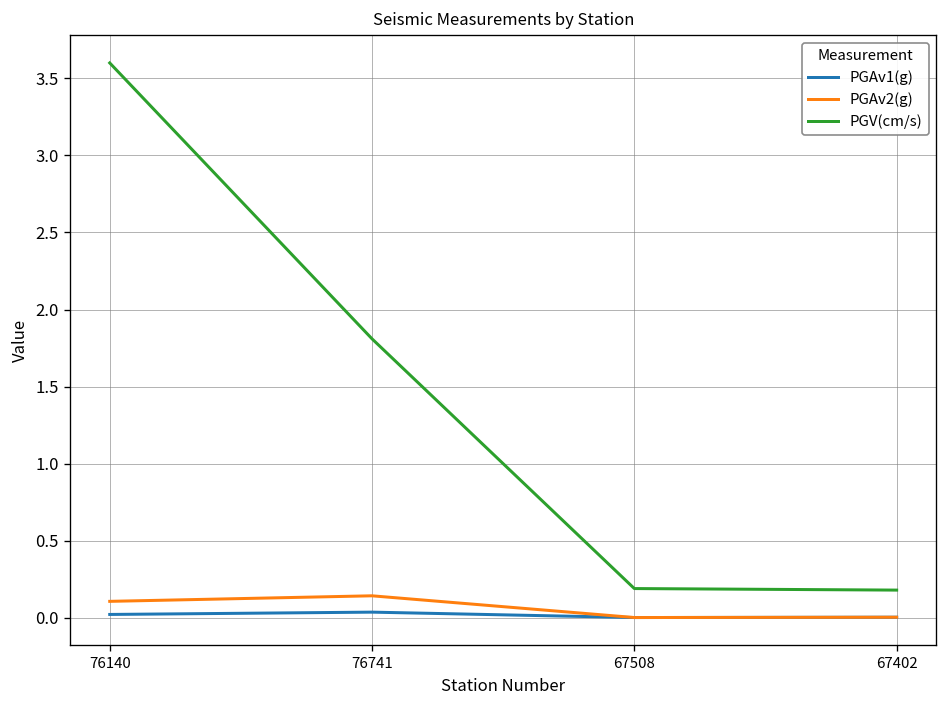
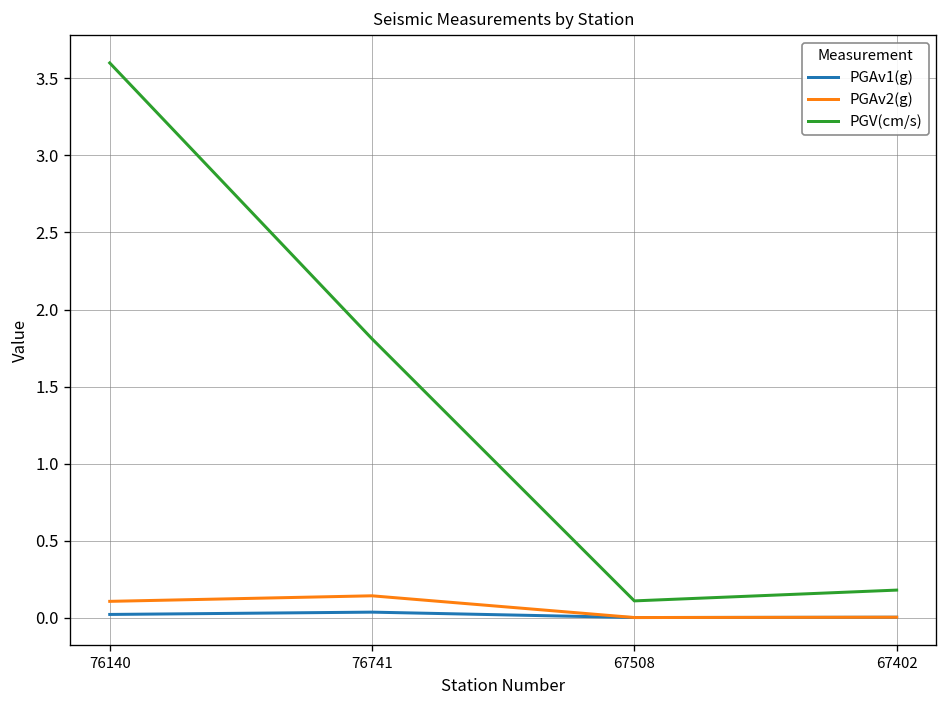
  {
    "PGAv1(g)": {
      "76140": 0.02,
      "76741": 0.04
    },
    "PGAv2(g)": {
      "76140": 0.11,
      "76741": 0.14
    },
    "PGV(cm/s)": {
      "76140": 3.60,
      "76741": 1.81,
-     "67508": 0.19,
+     "67508": 0.11,
      "67402": 0.18
    }
  }
